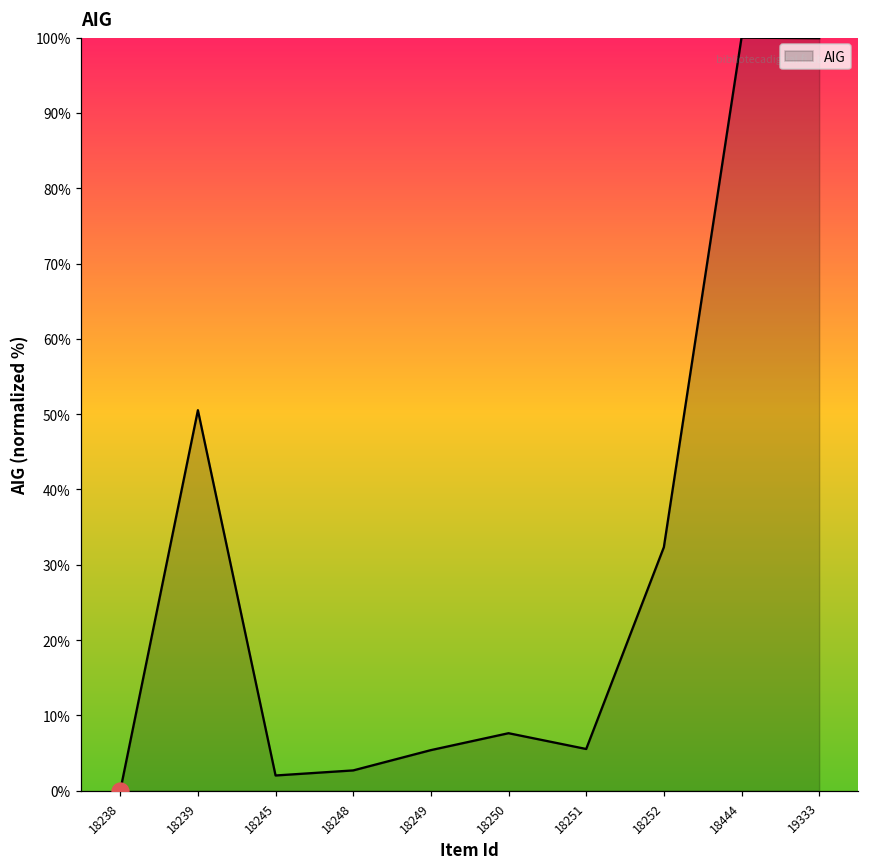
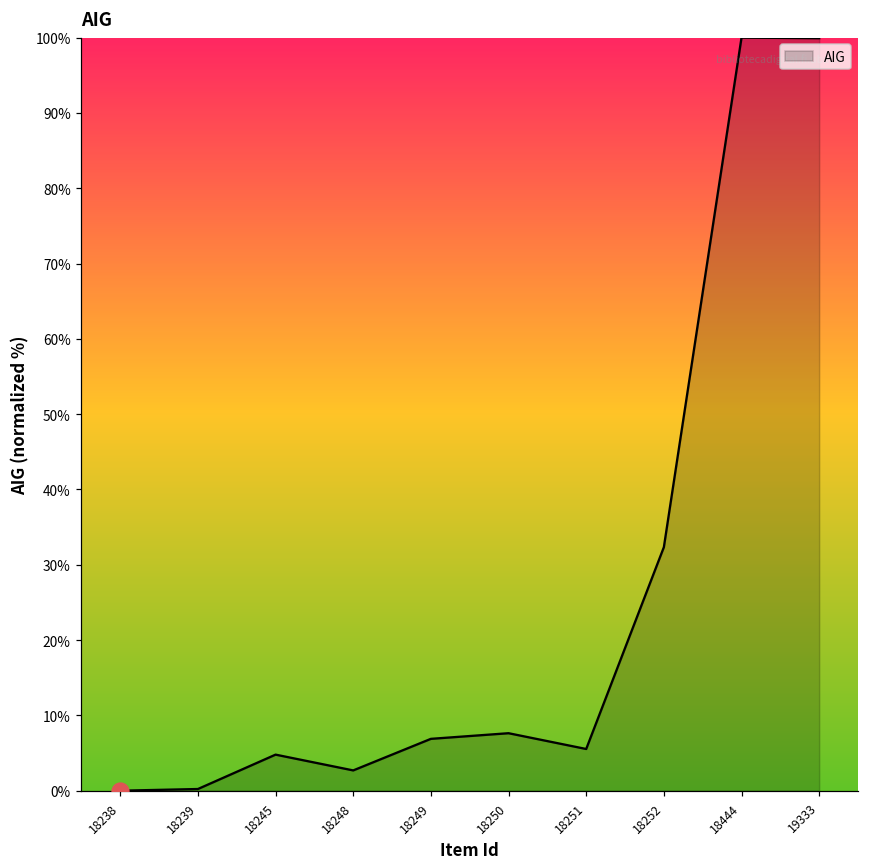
  {
    "AIG": {
-     "18239": "51%",
-     "18245": "2%",
+     "18239": "0%",
+     "18245": "5%",
      "18248": "3%",
-     "18249": "5%",
+     "18249": "7%",
      "18250": "8%",
      "18251": "6%",
      "18252": "32%",
      "18444": "100%",
      "19333": "100%"
    }
  }
